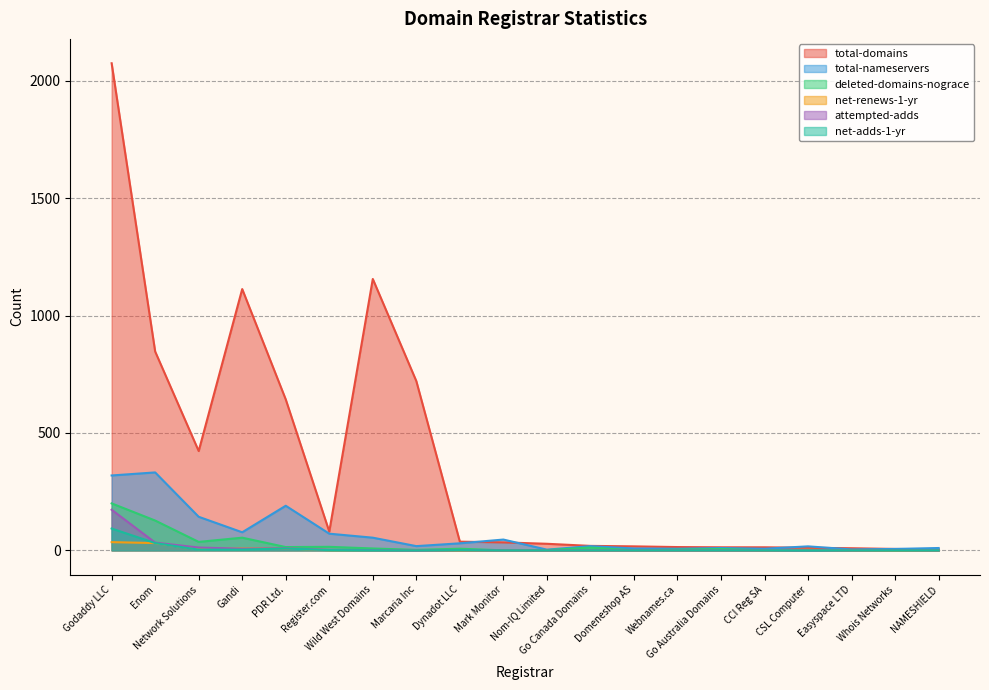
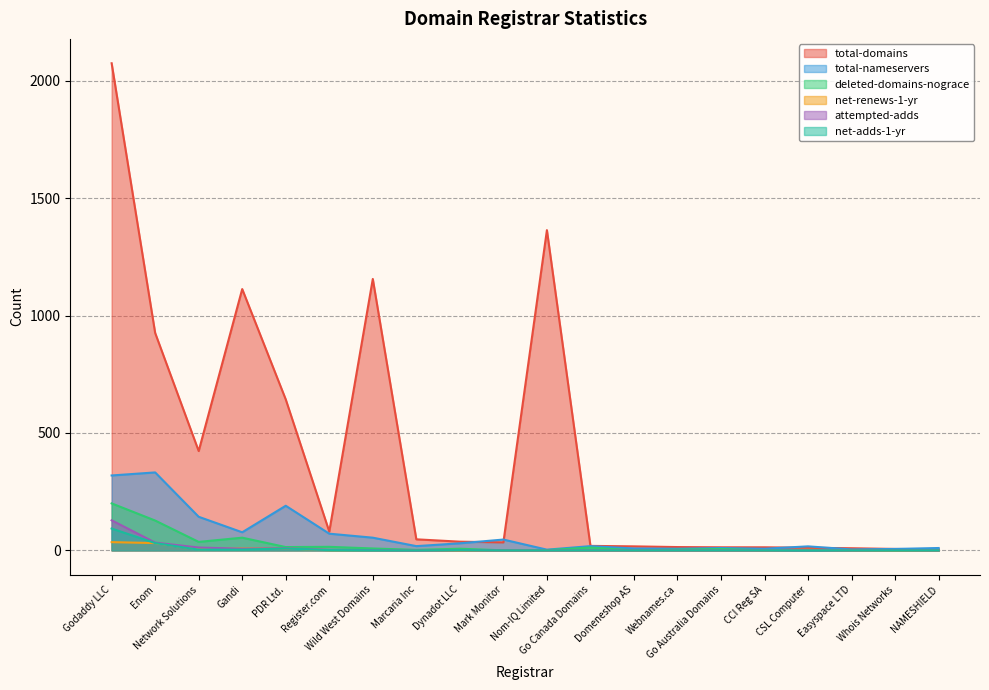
  {
    "total-domains": {
      "Godaddy LLC": 2080,
-     "Enom": 850,
+     "Enom": 930,
      "Network Solutions": 420,
      "Gandi": 1110,
      "PDR Ltd.": 640,
      "Wild West Domains": 1160,
-     "Marcaria Inc": 720,
+     "Marcaria Inc": 50,
      "Mark Monitor": 30,
-     "Nom-IQ Limited": 30
+     "Nom-IQ Limited": 1360
    },
    "net-renews-1-yr": {
      "Godaddy LLC": 40
    },
    "attempted-adds": {
-     "Godaddy LLC": 170
+     "Godaddy LLC": 130
    }
  }
